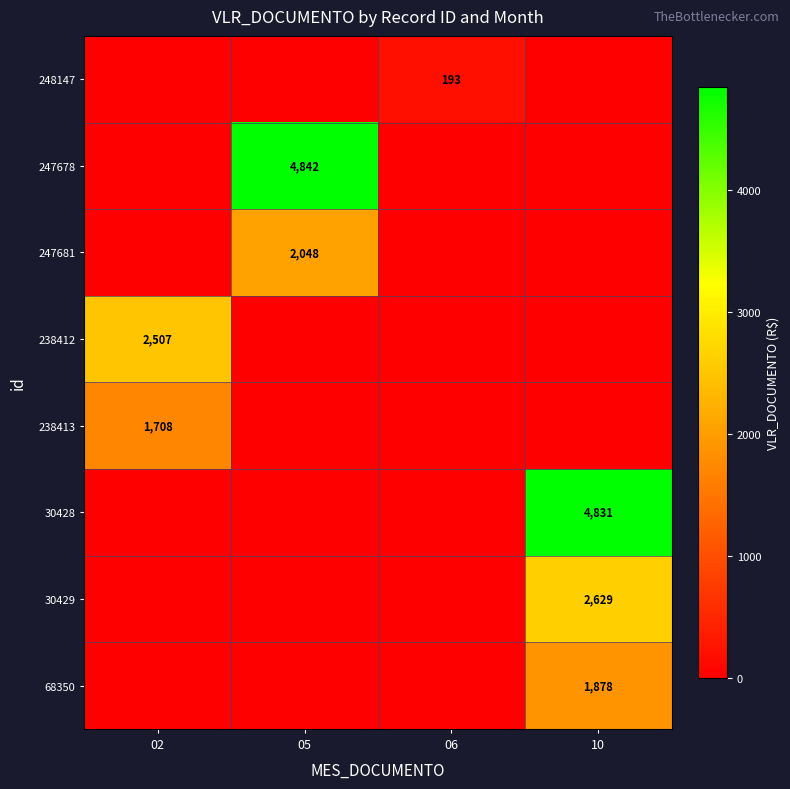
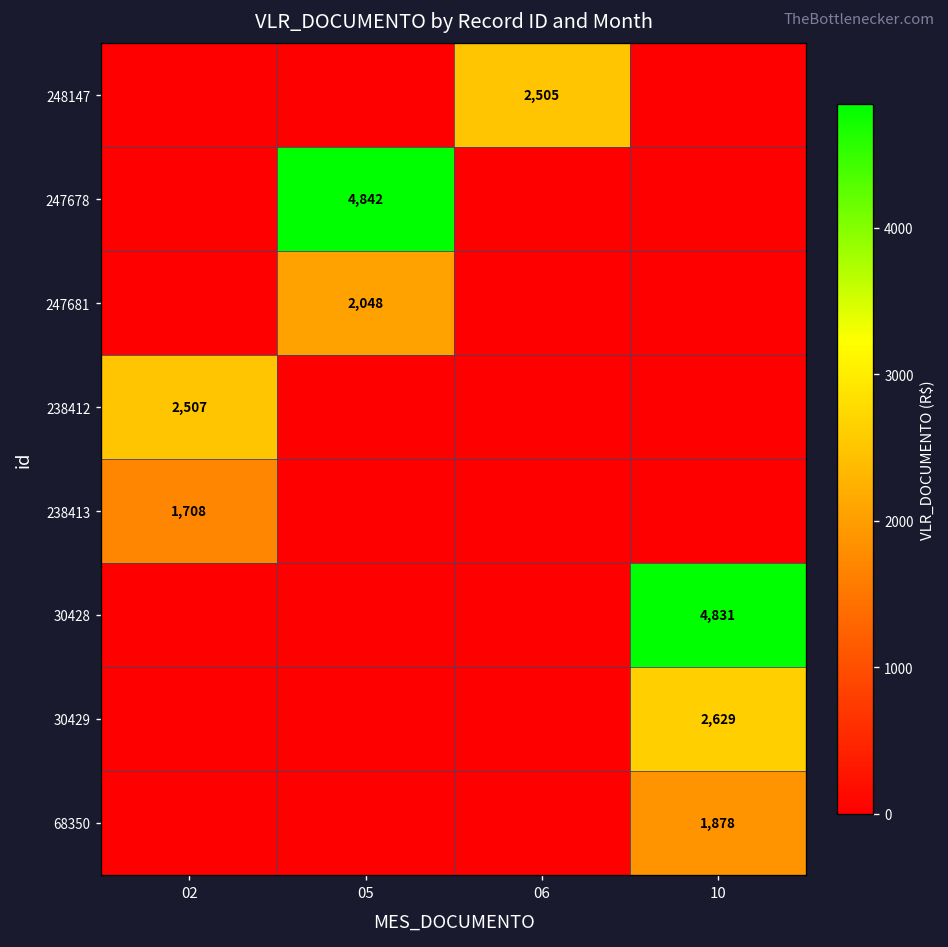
  {
    "248147": {
-     "06": "193"
+     "06": "2,505"
    },
    "247678": {
      "05": "4,842"
    },
    "247681": {
      "05": "2,048"
    },
    "238412": {
      "02": "2,507"
    },
    "238413": {
      "02": "1,708"
    },
    "30428": {
      "10": "4,831"
    },
    "30429": {
      "10": "2,629"
    },
    "68350": {
      "10": "1,878"
    }
  }
